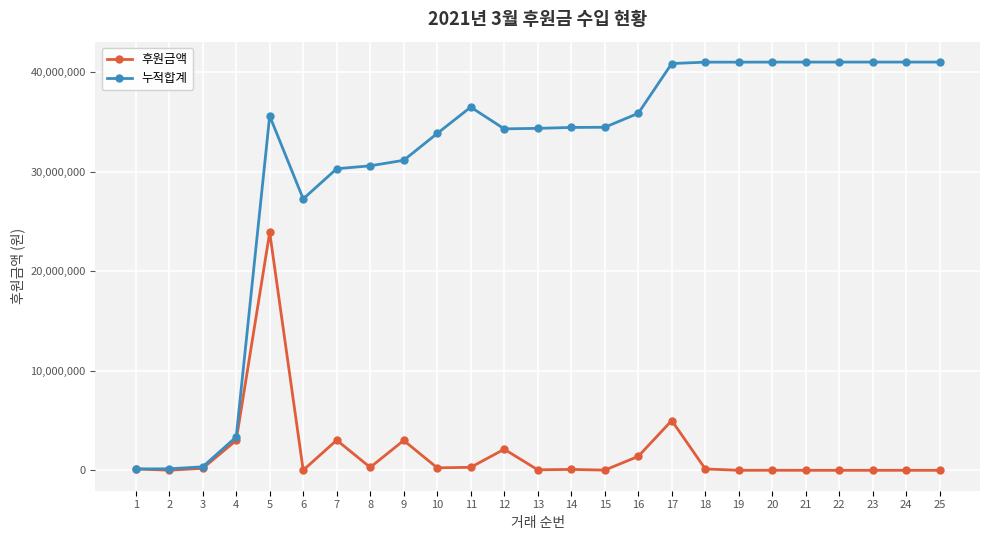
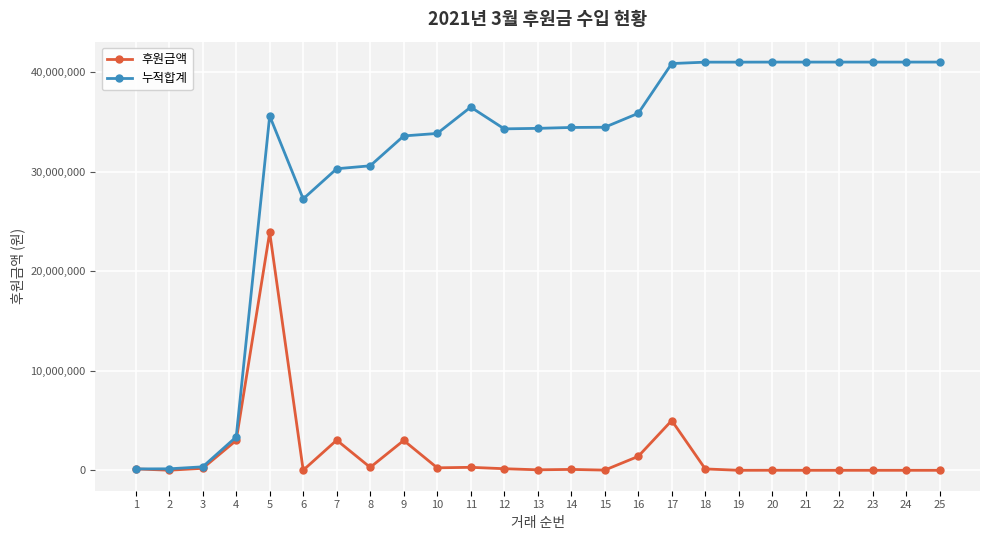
  {
    "후원금액": {
      "4": "3,000,000",
      "5": "24,000,000",
      "6": "0",
      "7": "3,000,000",
      "8": "0",
      "9": "3,000,000",
      "10": "0",
      "11": "0",
-     "12": "2,000,000",
+     "12": "0",
      "13": "0",
      "14": "0",
      "15": "0",
      "16": "1,000,000",
      "17": "5,000,000",
      "18": "0",
      "19": "0",
      "20": "0",
      "21": "0",
      "22": "0",
      "23": "0",
      "24": "0",
      "25": "0"
    },
    "누적합계": {
      "4": "3,000,000",
      "5": "36,000,000",
      "6": "27,000,000",
      "7": "30,000,000",
      "8": "31,000,000",
-     "9": "31,000,000",
+     "9": "34,000,000",
      "10": "34,000,000",
      "11": "36,000,000",
      "12": "34,000,000",
      "13": "34,000,000",
      "14": "34,000,000",
      "15": "34,000,000",
      "16": "36,000,000",
      "17": "41,000,000",
      "18": "41,000,000",
      "19": "41,000,000",
      "20": "41,000,000",
      "21": "41,000,000",
      "22": "41,000,000",
      "23": "41,000,000",
      "24": "41,000,000",
      "25": "41,000,000"
    }
  }
